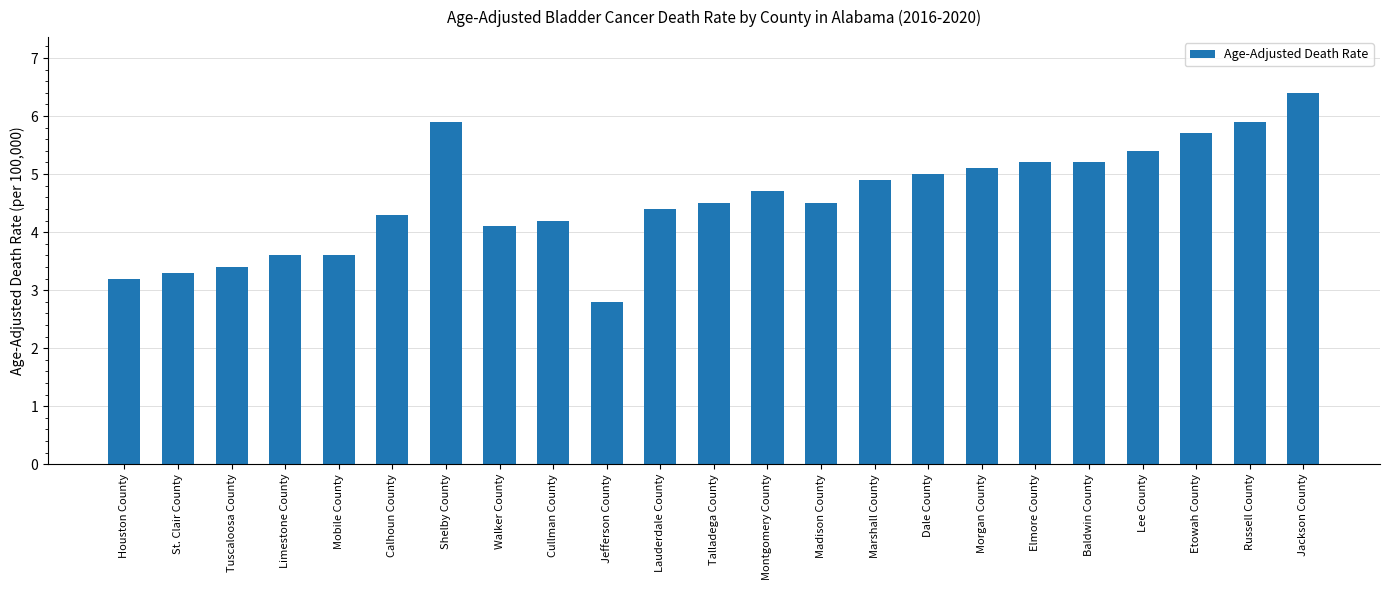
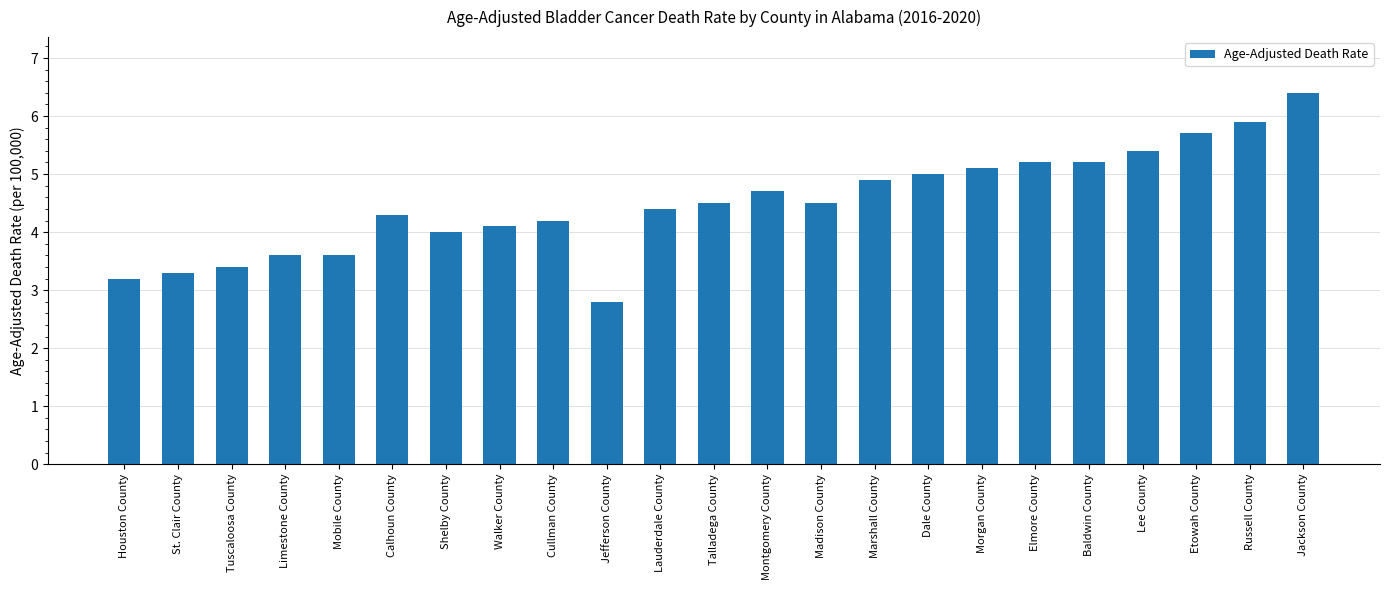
  {
    "Houston County": 3.2,
    "St. Clair County": 3.3,
    "Tuscaloosa County": 3.4,
    "Limestone County": 3.6,
    "Mobile County": 3.6,
    "Calhoun County": 4.3,
-   "Shelby County": 5.9,
+   "Shelby County": 4.0,
    "Walker County": 4.1,
    "Cullman County": 4.2,
    "Jefferson County": 2.8,
    "Lauderdale County": 4.4,
    "Talladega County": 4.5,
    "Montgomery County": 4.7,
    "Madison County": 4.5,
    "Marshall County": 4.9,
    "Dale County": 5.0,
    "Morgan County": 5.1,
    "Elmore County": 5.2,
    "Baldwin County": 5.2,
    "Lee County": 5.4,
    "Etowah County": 5.7,
    "Russell County": 5.9,
    "Jackson County": 6.4
  }
